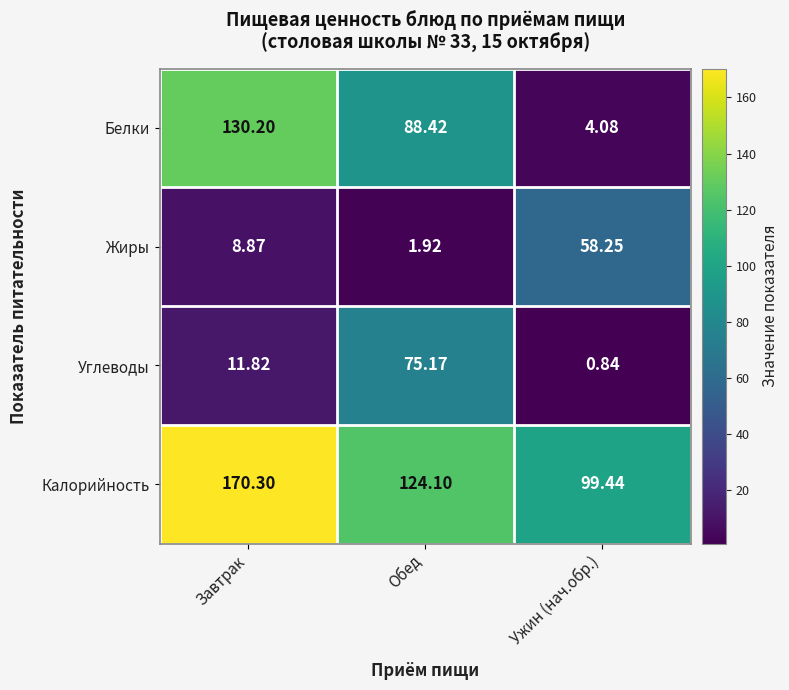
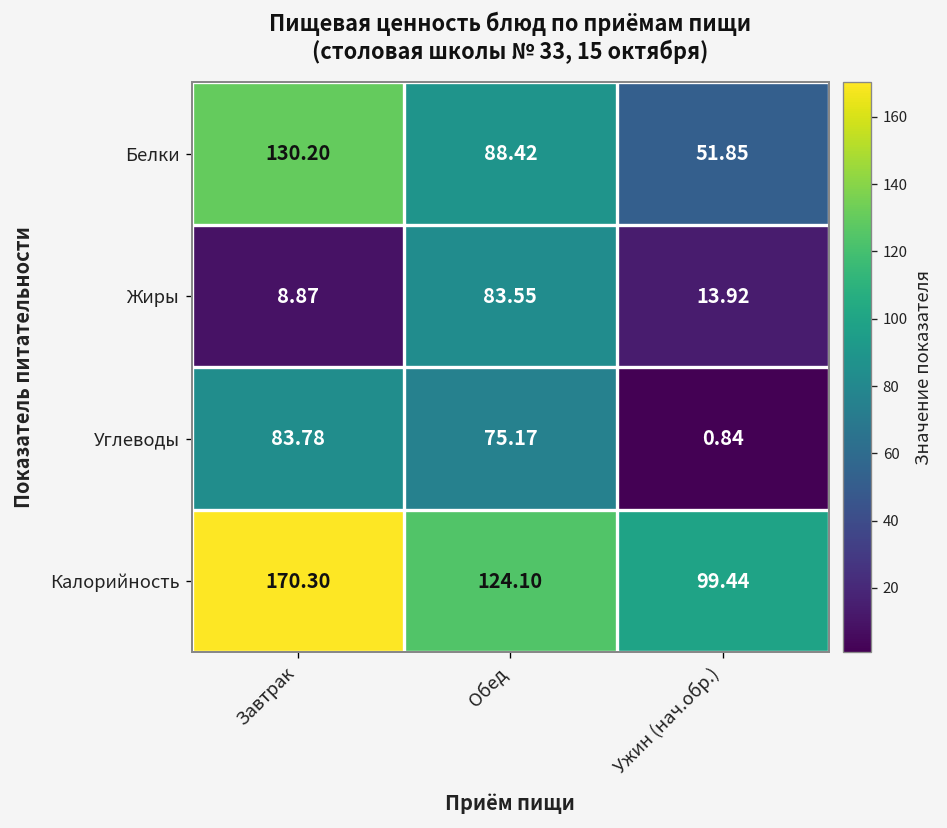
  {
    "Белки": {
      "Завтрак": 130.20,
      "Обед": 88.42,
-     "Ужин (нач.обр.)": 4.08
+     "Ужин (нач.обр.)": 51.85
    },
    "Жиры": {
      "Завтрак": 8.87,
-     "Обед": 1.92,
-     "Ужин (нач.обр.)": 58.25
+     "Обед": 83.55,
+     "Ужин (нач.обр.)": 13.92
    },
    "Углеводы": {
-     "Завтрак": 11.82,
+     "Завтрак": 83.78,
      "Обед": 75.17,
      "Ужин (нач.обр.)": 0.84
    },
    "Калорийность": {
      "Завтрак": 170.30,
      "Обед": 124.10,
      "Ужин (нач.обр.)": 99.44
    }
  }
